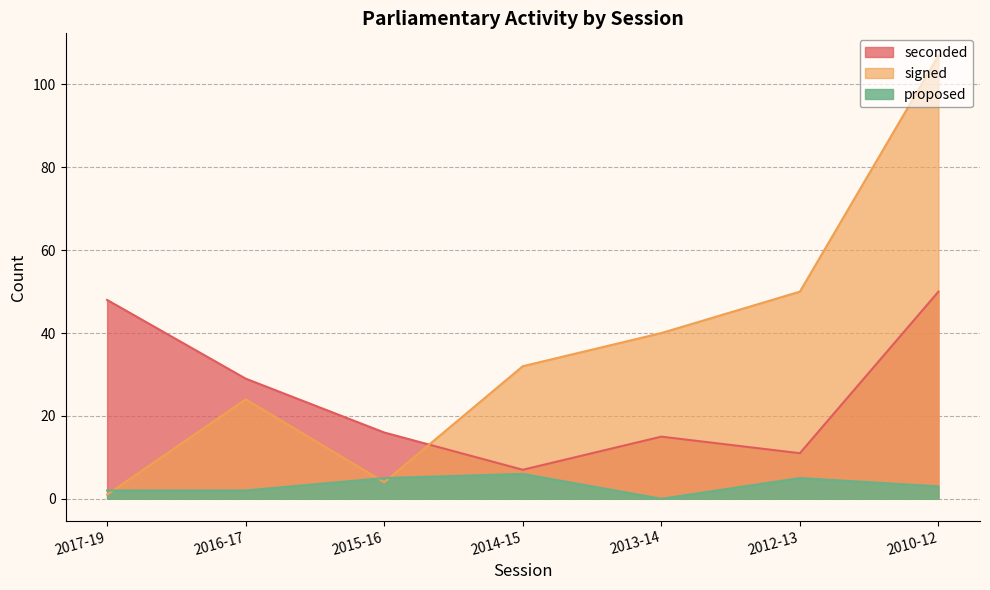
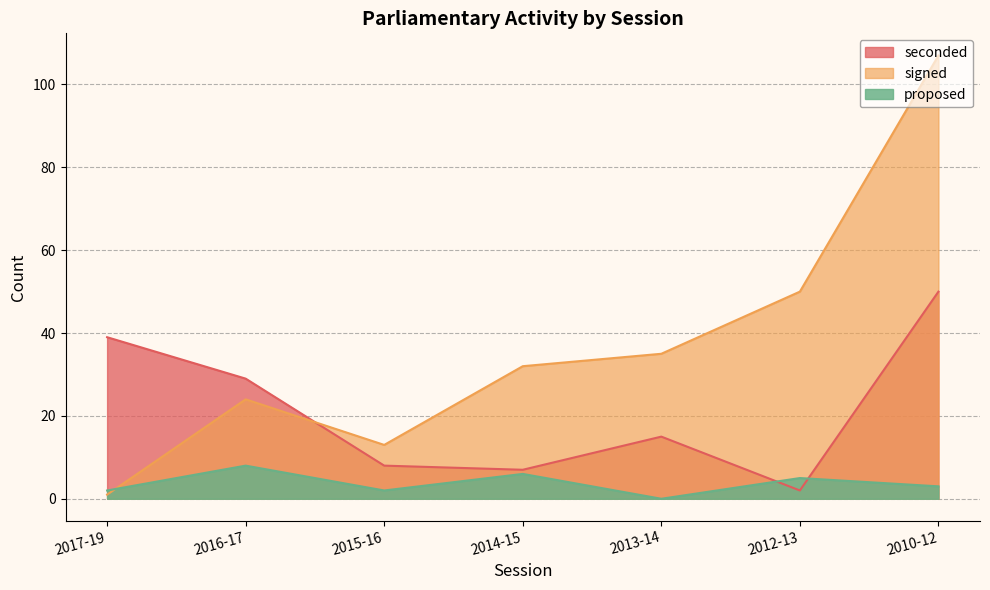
  {
    "seconded": {
-     "2017-19": 48,
+     "2017-19": 39,
      "2016-17": 29,
-     "2015-16": 16,
+     "2015-16": 8,
      "2014-15": 7,
      "2013-14": 15,
-     "2012-13": 11,
+     "2012-13": 2,
      "2010-12": 50
    },
    "signed": {
      "2017-19": 1,
      "2016-17": 24,
-     "2015-16": 4,
+     "2015-16": 13,
      "2014-15": 32,
-     "2013-14": 40,
+     "2013-14": 35,
      "2012-13": 50
    },
    "proposed": {
      "2017-19": 2,
-     "2016-17": 2,
-     "2015-16": 5,
+     "2016-17": 8,
+     "2015-16": 2,
      "2014-15": 6,
      "2013-14": 0,
      "2012-13": 5,
      "2010-12": 3
    }
  }
